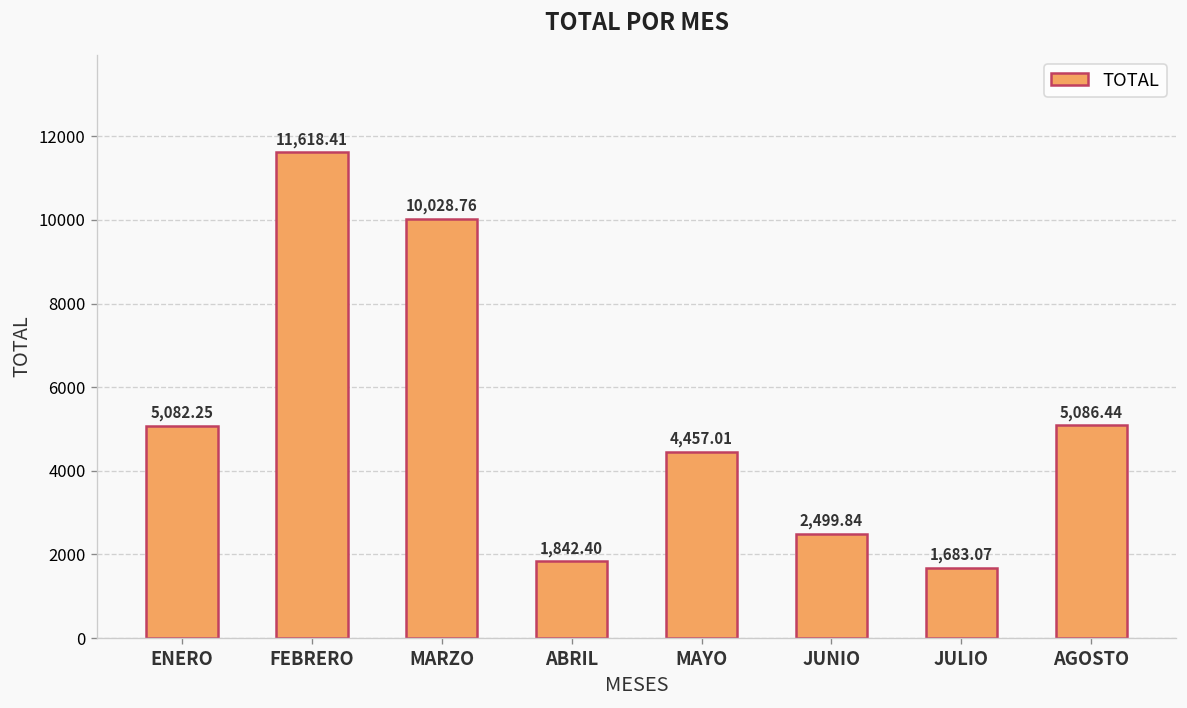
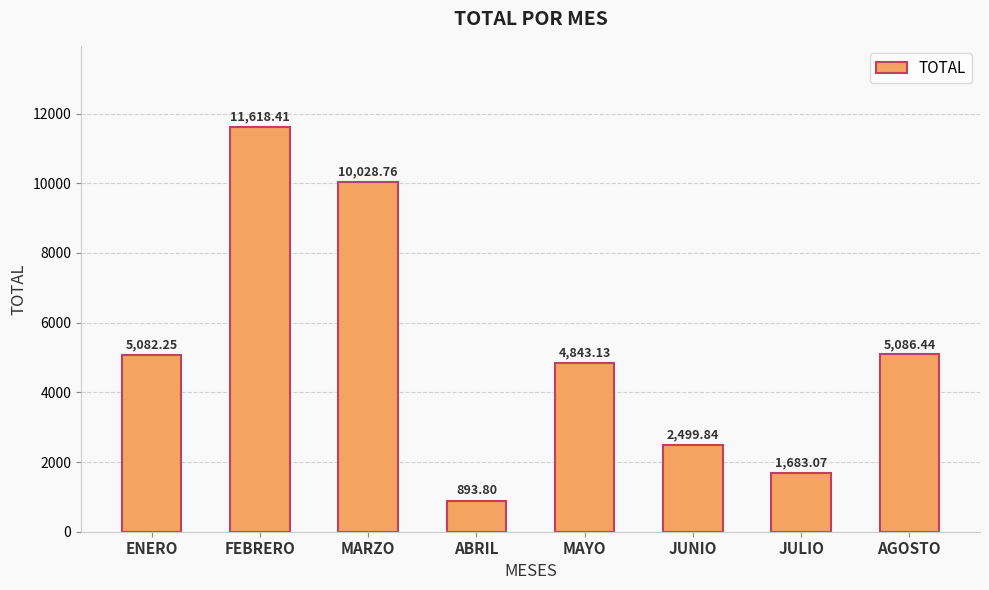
  {
    "ENERO": "5,082.25",
    "FEBRERO": "11,618.41",
    "MARZO": "10,028.76",
-   "ABRIL": "1,842.40",
-   "MAYO": "4,457.01",
+   "ABRIL": "893.80",
+   "MAYO": "4,843.13",
    "JUNIO": "2,499.84",
    "JULIO": "1,683.07",
    "AGOSTO": "5,086.44"
  }
